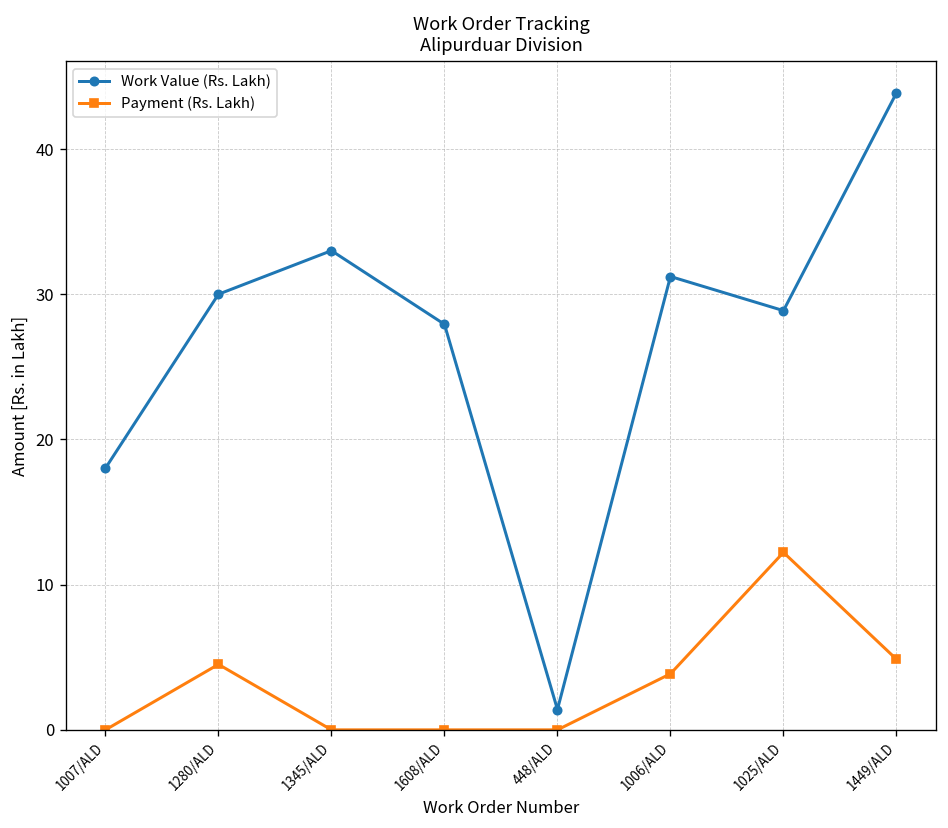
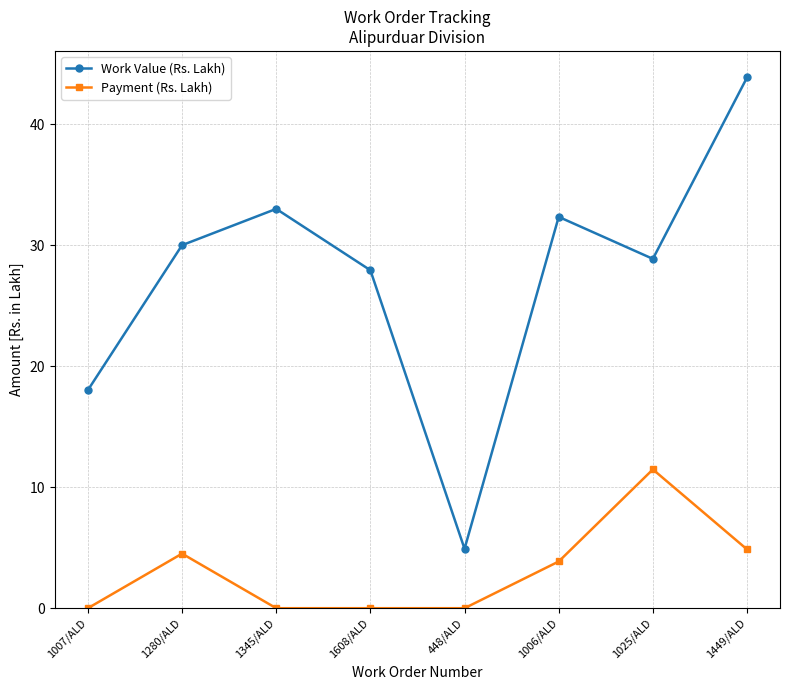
  {
    "Work Value (Rs. Lakh)": {
      "1007/ALD": 18.0,
      "1280/ALD": 30.0,
      "1345/ALD": 33.0,
      "1608/ALD": 27.9,
-     "448/ALD": 1.4,
-     "1006/ALD": 31.2,
+     "448/ALD": 4.9,
+     "1006/ALD": 32.3,
      "1025/ALD": 28.9,
      "1449/ALD": 43.9
    },
    "Payment (Rs. Lakh)": {
      "1007/ALD": 0.0,
      "1280/ALD": 4.5,
      "1345/ALD": 0.0,
      "1608/ALD": 0.0,
      "448/ALD": 0.0,
      "1006/ALD": 3.9,
-     "1025/ALD": 12.2,
+     "1025/ALD": 11.5,
      "1449/ALD": 4.9
    }
  }
